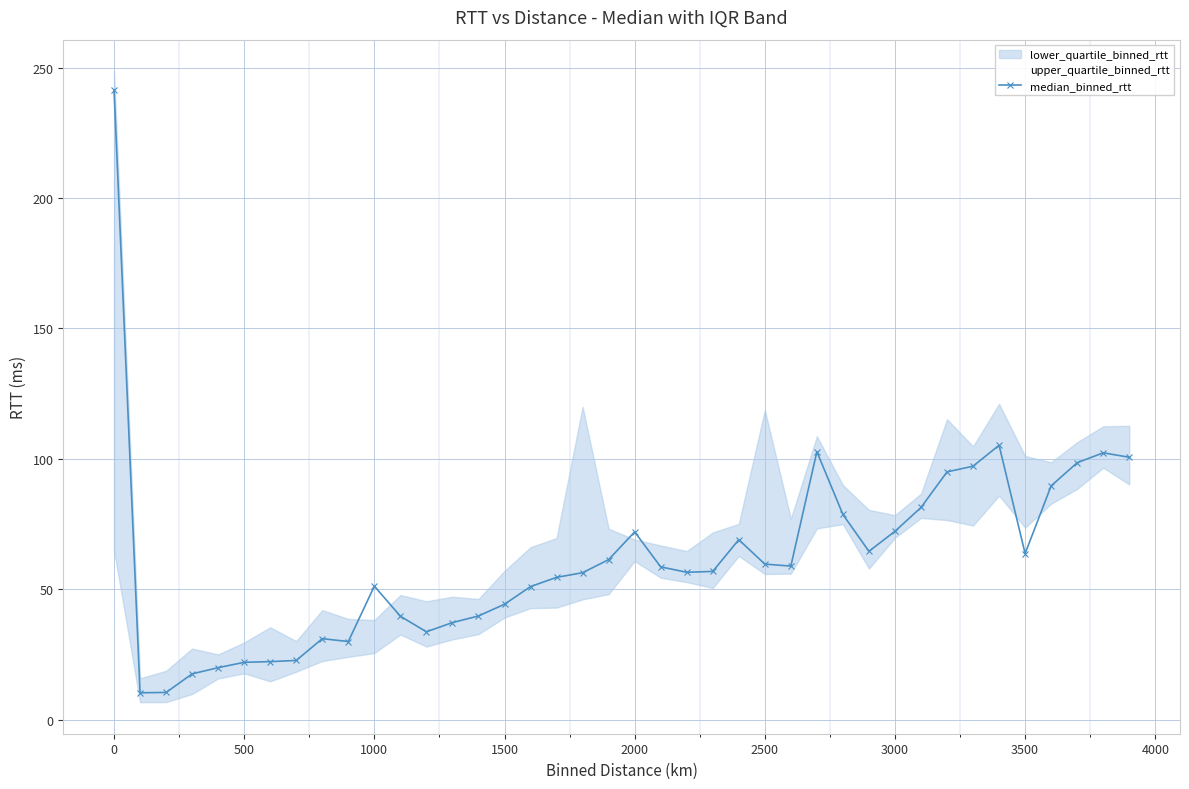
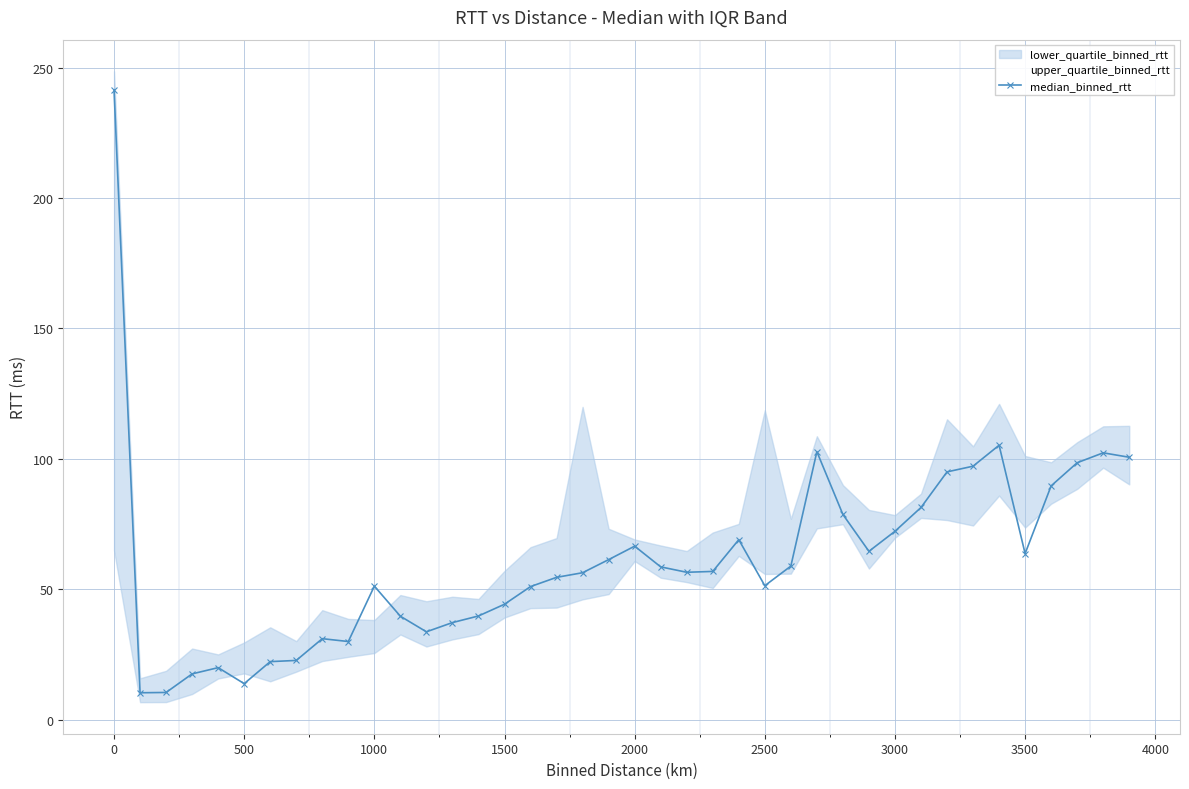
  {
    "median_binned_rtt": {
      "0": 241,
-     "500": 22,
+     "500": 14,
      "1000": 51,
      "1500": 44,
-     "2000": 72,
-     "2500": 60,
+     "2000": 67,
+     "2500": 51,
      "3000": 72,
      "3500": 64
    }
  }
